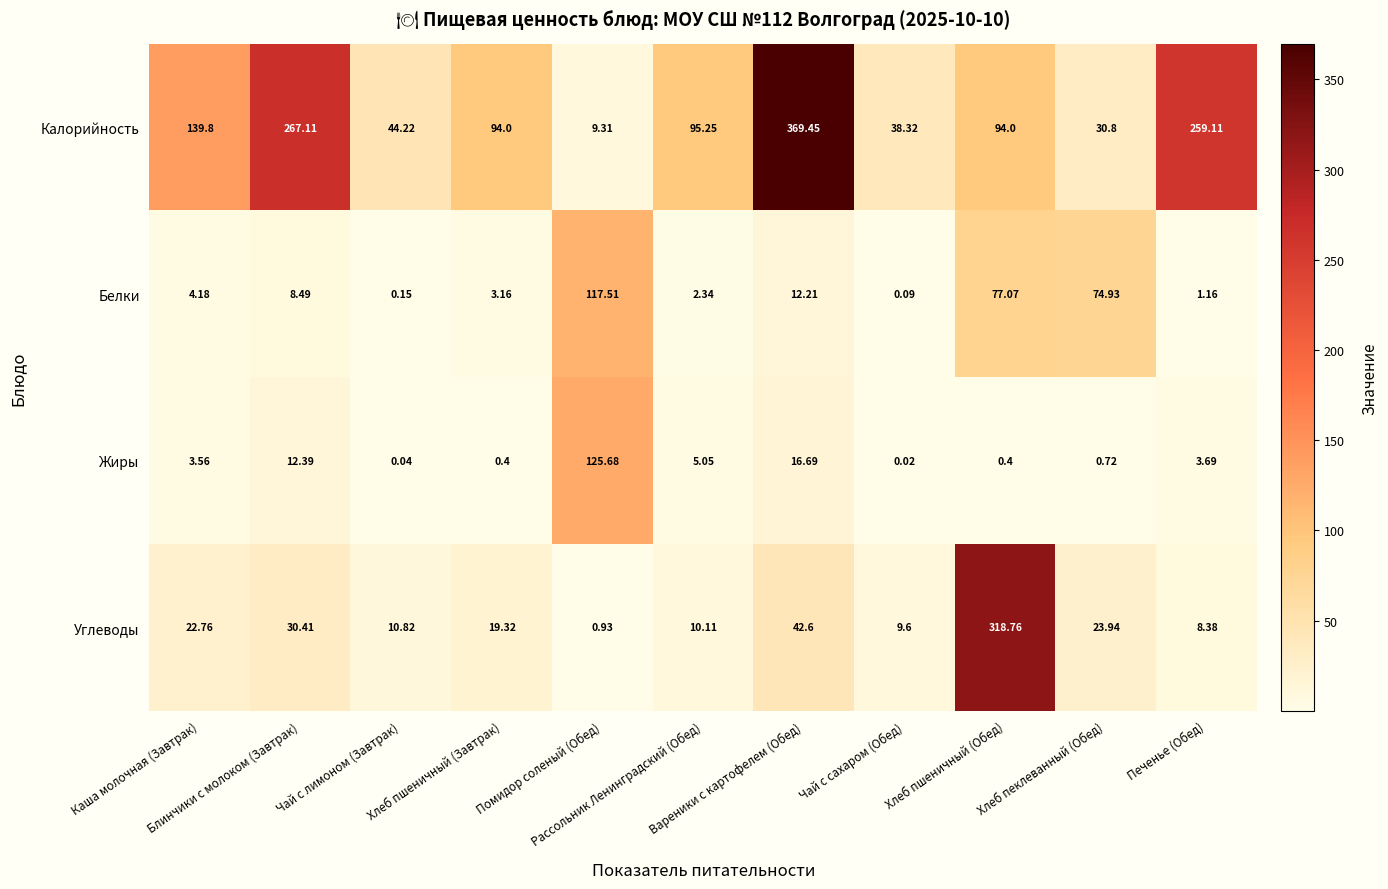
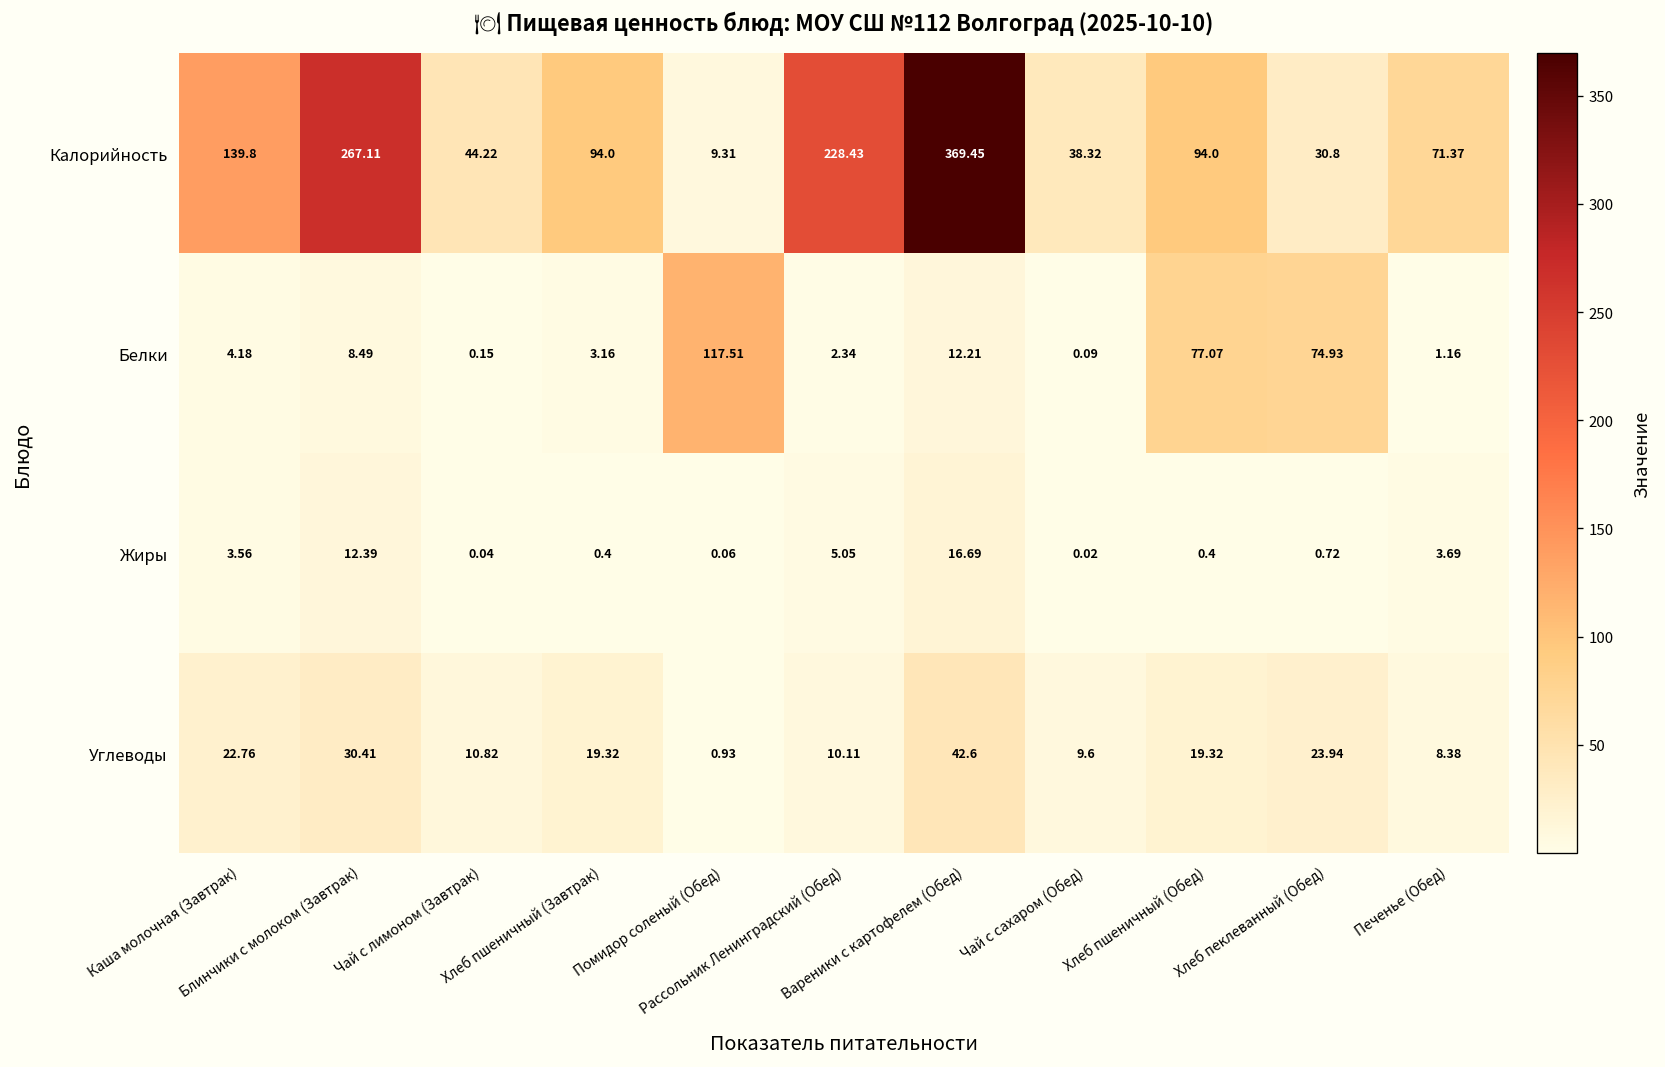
  {
    "Калорийность": {
      "Каша молочная (Завтрак)": 139.8,
      "Блинчики с молоком (Завтрак)": 267.11,
      "Чай с лимоном (Завтрак)": 44.22,
      "Хлеб пшеничный (Завтрак)": 94.0,
      "Помидор соленый (Обед)": 9.31,
-     "Рассольник Ленинградский (Обед)": 95.25,
+     "Рассольник Ленинградский (Обед)": 228.43,
      "Вареники с картофелем (Обед)": 369.45,
      "Чай с сахаром (Обед)": 38.32,
      "Хлеб пшеничный (Обед)": 94.0,
      "Хлеб пеклеванный (Обед)": 30.8,
-     "Печенье (Обед)": 259.11
+     "Печенье (Обед)": 71.37
    },
    "Белки": {
      "Каша молочная (Завтрак)": 4.18,
      "Блинчики с молоком (Завтрак)": 8.49,
      "Чай с лимоном (Завтрак)": 0.15,
      "Хлеб пшеничный (Завтрак)": 3.16,
      "Помидор соленый (Обед)": 117.51,
      "Рассольник Ленинградский (Обед)": 2.34,
      "Вареники с картофелем (Обед)": 12.21,
      "Чай с сахаром (Обед)": 0.09,
      "Хлеб пшеничный (Обед)": 77.07,
      "Хлеб пеклеванный (Обед)": 74.93,
      "Печенье (Обед)": 1.16
    },
    "Жиры": {
      "Каша молочная (Завтрак)": 3.56,
      "Блинчики с молоком (Завтрак)": 12.39,
      "Чай с лимоном (Завтрак)": 0.04,
      "Хлеб пшеничный (Завтрак)": 0.4,
-     "Помидор соленый (Обед)": 125.68,
+     "Помидор соленый (Обед)": 0.06,
      "Рассольник Ленинградский (Обед)": 5.05,
      "Вареники с картофелем (Обед)": 16.69,
      "Чай с сахаром (Обед)": 0.02,
      "Хлеб пшеничный (Обед)": 0.4,
      "Хлеб пеклеванный (Обед)": 0.72,
      "Печенье (Обед)": 3.69
    },
    "Углеводы": {
      "Каша молочная (Завтрак)": 22.76,
      "Блинчики с молоком (Завтрак)": 30.41,
      "Чай с лимоном (Завтрак)": 10.82,
      "Хлеб пшеничный (Завтрак)": 19.32,
      "Помидор соленый (Обед)": 0.93,
      "Рассольник Ленинградский (Обед)": 10.11,
      "Вареники с картофелем (Обед)": 42.6,
      "Чай с сахаром (Обед)": 9.6,
-     "Хлеб пшеничный (Обед)": 318.76,
+     "Хлеб пшеничный (Обед)": 19.32,
      "Хлеб пеклеванный (Обед)": 23.94,
      "Печенье (Обед)": 8.38
    }
  }
